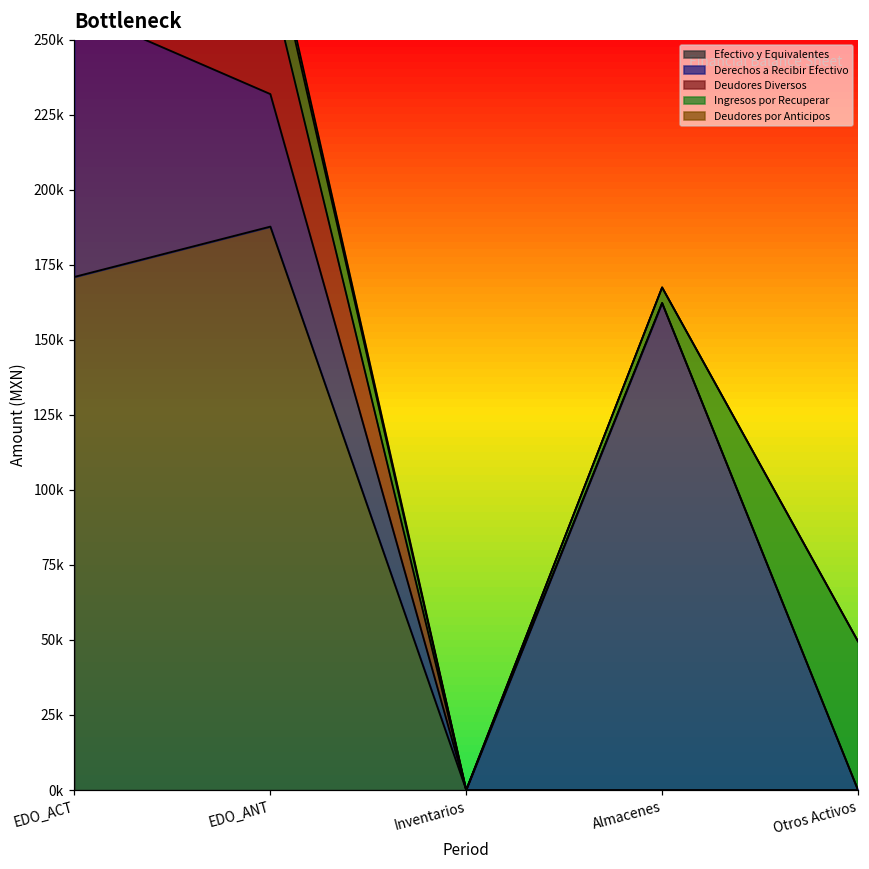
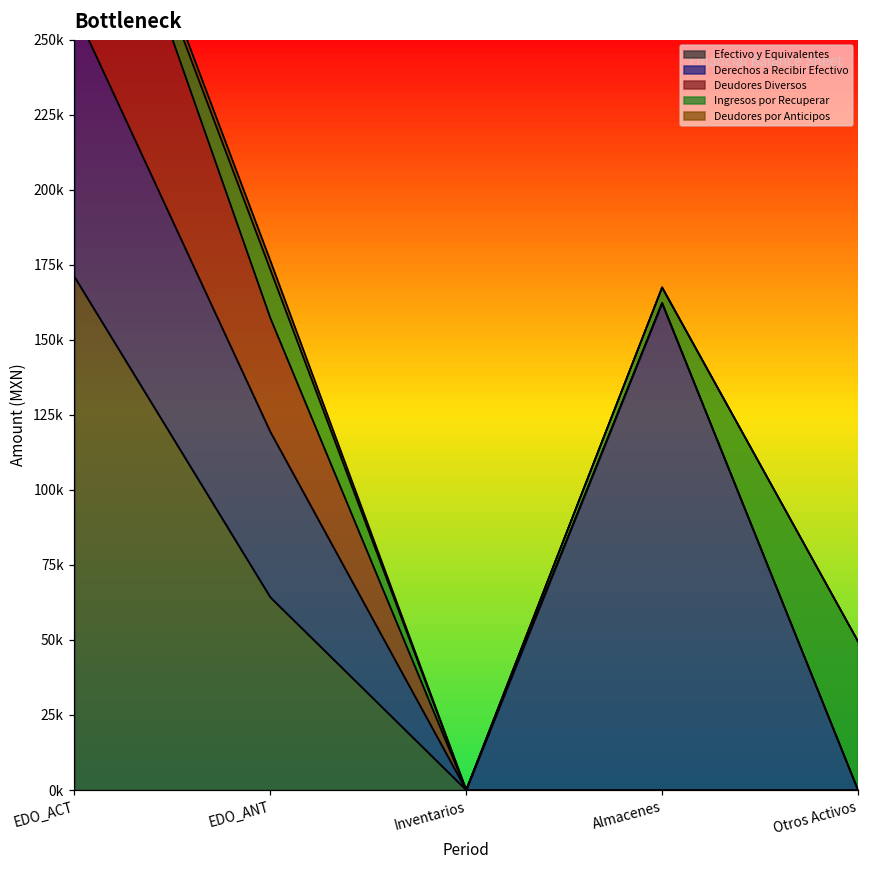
  {
    "Efectivo y Equivalentes": {
      "EDO_ACT": 171000,
-     "EDO_ANT": 188000,
+     "EDO_ANT": 64000,
      "Almacenes": 0
    },
    "Derechos a Recibir Efectivo": {
-     "EDO_ANT": 44000
+     "EDO_ANT": 55000
    }
  }
